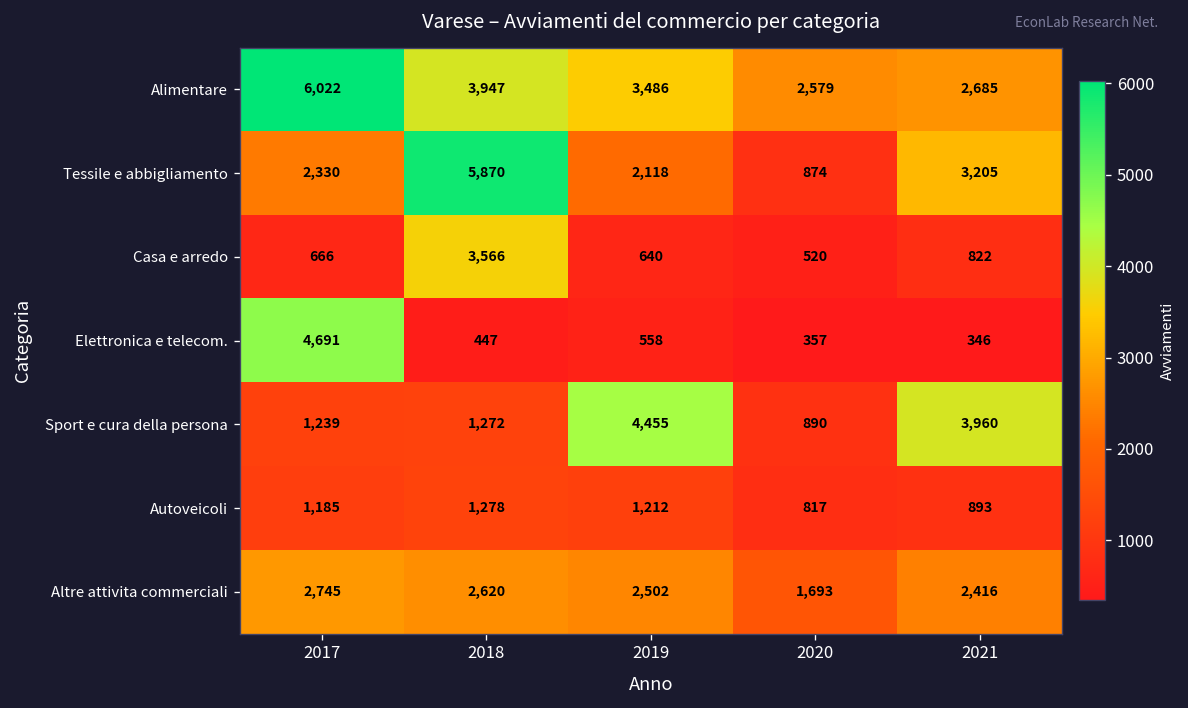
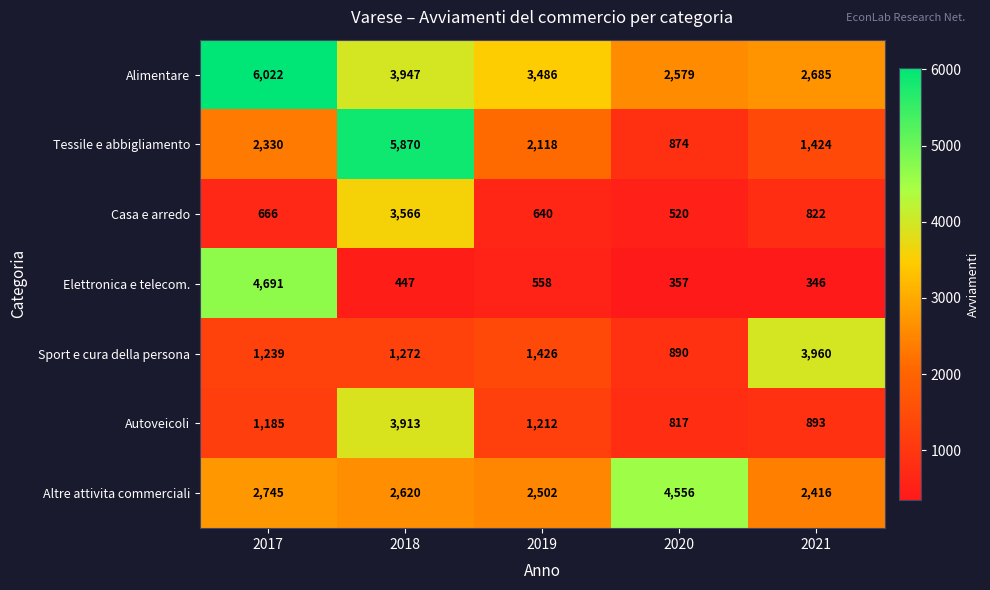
  {
    "Alimentare": {
      "2017": "6,022",
      "2018": "3,947",
      "2019": "3,486",
      "2020": "2,579",
      "2021": "2,685"
    },
    "Tessile e abbigliamento": {
      "2017": "2,330",
      "2018": "5,870",
      "2019": "2,118",
      "2020": "874",
-     "2021": "3,205"
+     "2021": "1,424"
    },
    "Casa e arredo": {
      "2017": "666",
      "2018": "3,566",
      "2019": "640",
      "2020": "520",
      "2021": "822"
    },
    "Elettronica e telecom.": {
      "2017": "4,691",
      "2018": "447",
      "2019": "558",
      "2020": "357",
      "2021": "346"
    },
    "Sport e cura della persona": {
      "2017": "1,239",
      "2018": "1,272",
-     "2019": "4,455",
+     "2019": "1,426",
      "2020": "890",
      "2021": "3,960"
    },
    "Autoveicoli": {
      "2017": "1,185",
-     "2018": "1,278",
+     "2018": "3,913",
      "2019": "1,212",
      "2020": "817",
      "2021": "893"
    },
    "Altre attivita commerciali": {
      "2017": "2,745",
      "2018": "2,620",
      "2019": "2,502",
-     "2020": "1,693",
+     "2020": "4,556",
      "2021": "2,416"
    }
  }
